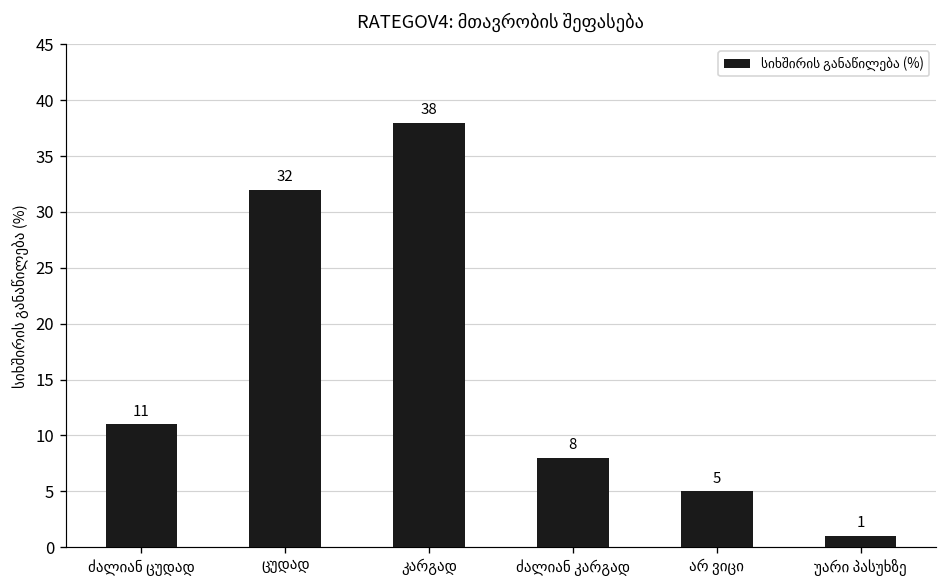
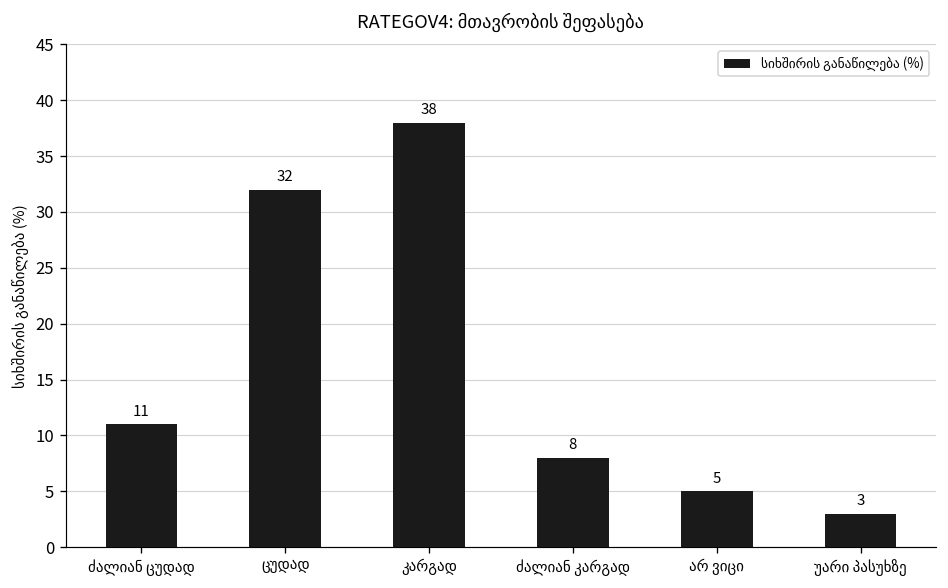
  {
    "ძალიან ცუდად": 11,
    "ცუდად": 32,
    "კარგად": 38,
    "ძალიან კარგად": 8,
    "არ ვიცი": 5,
-   "უარი პასუხზე": 1
+   "უარი პასუხზე": 3
  }
